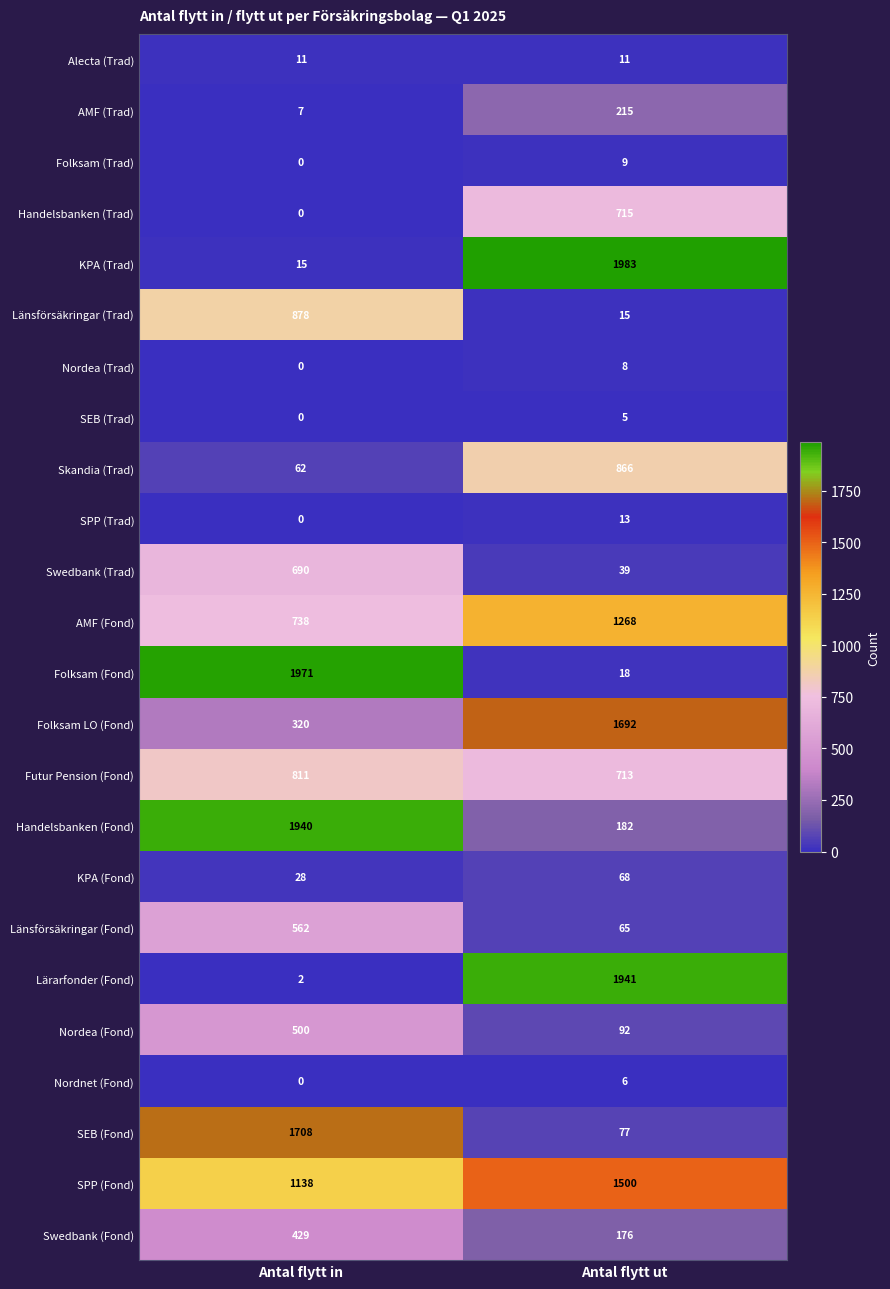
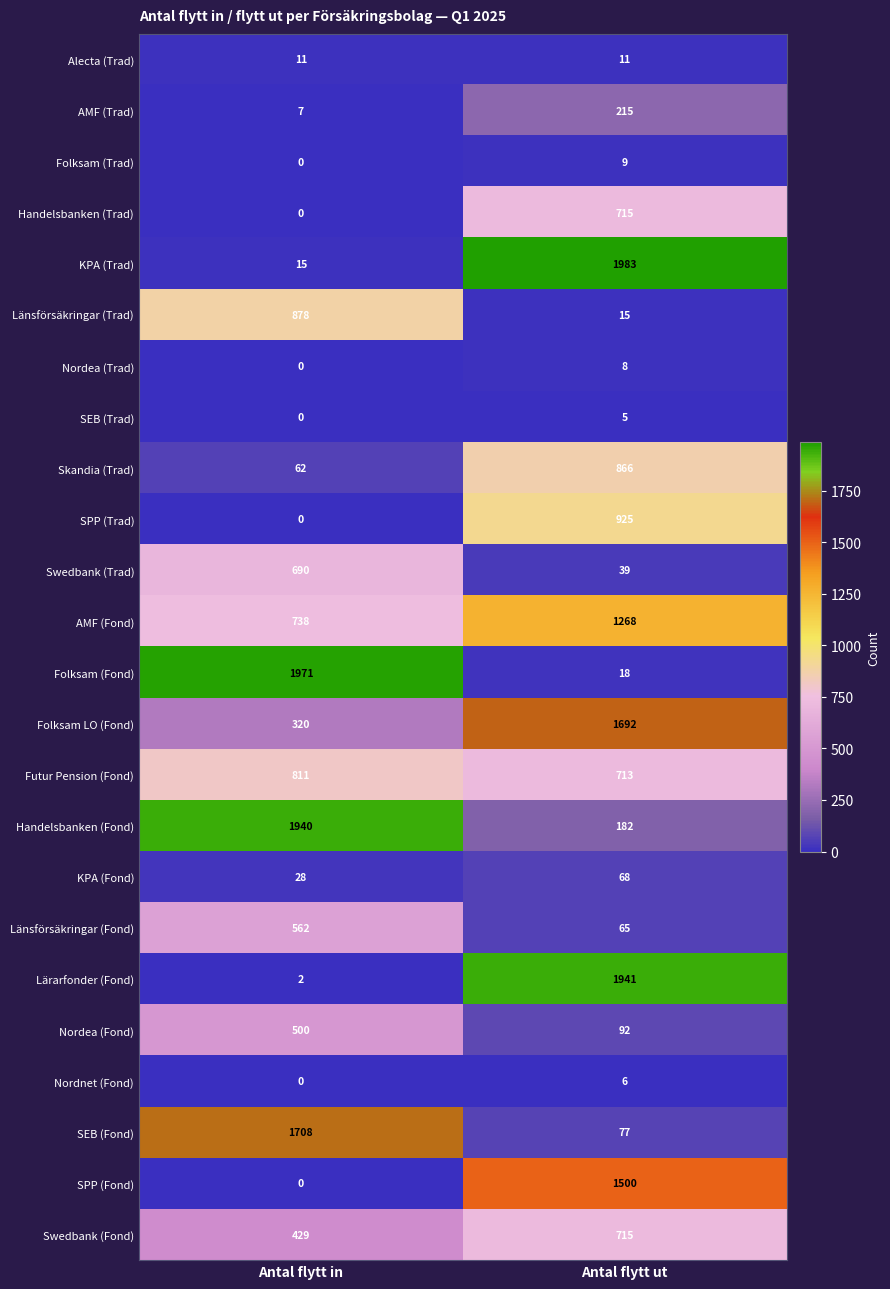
  {
    "Alecta (Trad)": {
      "Antal flytt in": 11,
      "Antal flytt ut": 11
    },
    "AMF (Trad)": {
      "Antal flytt in": 7,
      "Antal flytt ut": 215
    },
    "Folksam (Trad)": {
      "Antal flytt in": 0,
      "Antal flytt ut": 9
    },
    "Handelsbanken (Trad)": {
      "Antal flytt in": 0,
      "Antal flytt ut": 715
    },
    "KPA (Trad)": {
      "Antal flytt in": 15,
      "Antal flytt ut": 1983
    },
    "Länsförsäkringar (Trad)": {
      "Antal flytt in": 878,
      "Antal flytt ut": 15
    },
    "Nordea (Trad)": {
      "Antal flytt in": 0,
      "Antal flytt ut": 8
    },
    "SEB (Trad)": {
      "Antal flytt in": 0,
      "Antal flytt ut": 5
    },
    "Skandia (Trad)": {
      "Antal flytt in": 62,
      "Antal flytt ut": 866
    },
    "SPP (Trad)": {
      "Antal flytt in": 0,
-     "Antal flytt ut": 13
+     "Antal flytt ut": 925
    },
    "Swedbank (Trad)": {
      "Antal flytt in": 690,
      "Antal flytt ut": 39
    },
    "AMF (Fond)": {
      "Antal flytt in": 738,
      "Antal flytt ut": 1268
    },
    "Folksam (Fond)": {
      "Antal flytt in": 1971,
      "Antal flytt ut": 18
    },
    "Folksam LO (Fond)": {
      "Antal flytt in": 320,
      "Antal flytt ut": 1692
    },
    "Futur Pension (Fond)": {
      "Antal flytt in": 811,
      "Antal flytt ut": 713
    },
    "Handelsbanken (Fond)": {
      "Antal flytt in": 1940,
      "Antal flytt ut": 182
    },
    "KPA (Fond)": {
      "Antal flytt in": 28,
      "Antal flytt ut": 68
    },
    "Länsförsäkringar (Fond)": {
      "Antal flytt in": 562,
      "Antal flytt ut": 65
    },
    "Lärarfonder (Fond)": {
      "Antal flytt in": 2,
      "Antal flytt ut": 1941
    },
    "Nordea (Fond)": {
      "Antal flytt in": 500,
      "Antal flytt ut": 92
    },
    "Nordnet (Fond)": {
      "Antal flytt in": 0,
      "Antal flytt ut": 6
    },
    "SEB (Fond)": {
      "Antal flytt in": 1708,
      "Antal flytt ut": 77
    },
    "SPP (Fond)": {
-     "Antal flytt in": 1138,
+     "Antal flytt in": 0,
      "Antal flytt ut": 1500
    },
    "Swedbank (Fond)": {
      "Antal flytt in": 429,
-     "Antal flytt ut": 176
+     "Antal flytt ut": 715
    }
  }
